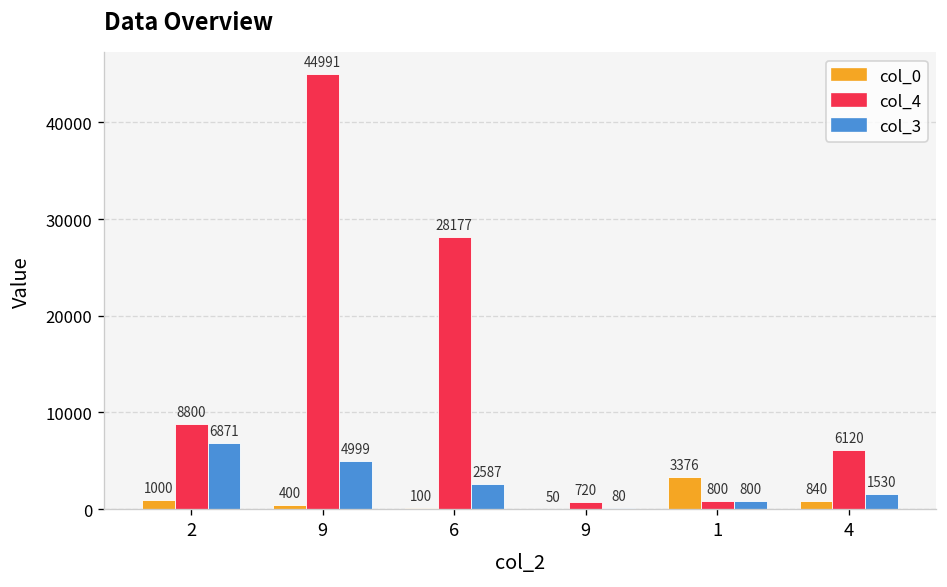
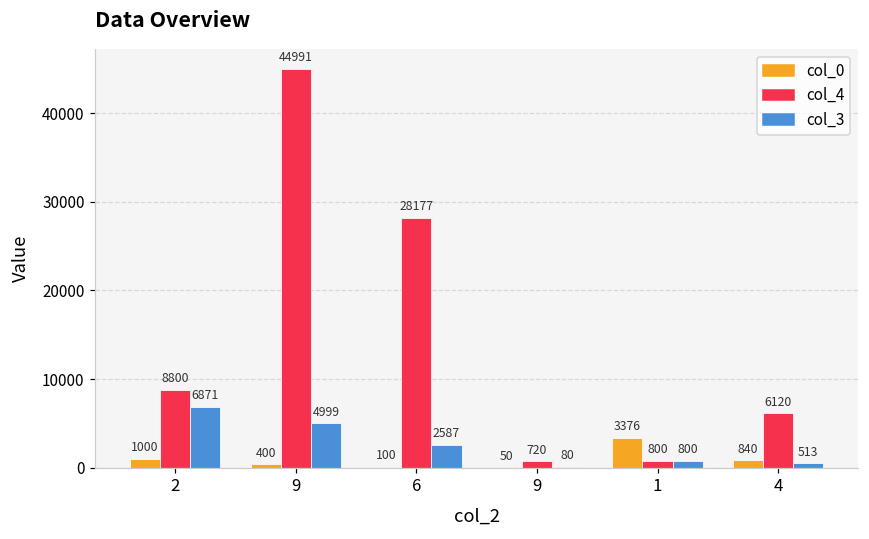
  {
    "col_0": {
      "2": 1000,
      "6": 100,
      "1": 3376,
      "4": 840
    },
    "col_4": {
      "2": 8800,
      "6": 28177,
      "1": 800,
      "4": 6120
    },
    "col_3": {
      "2": 6871,
      "6": 2587,
      "1": 800,
-     "4": 1530
+     "4": 513
    }
  }
